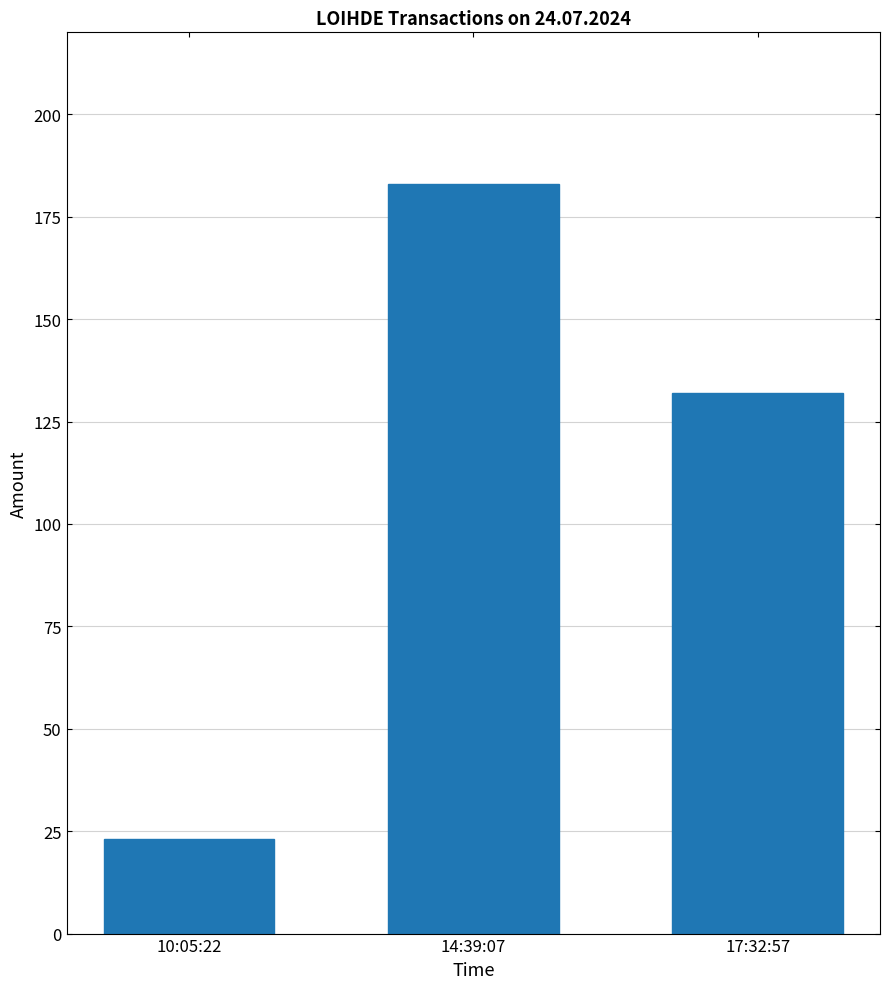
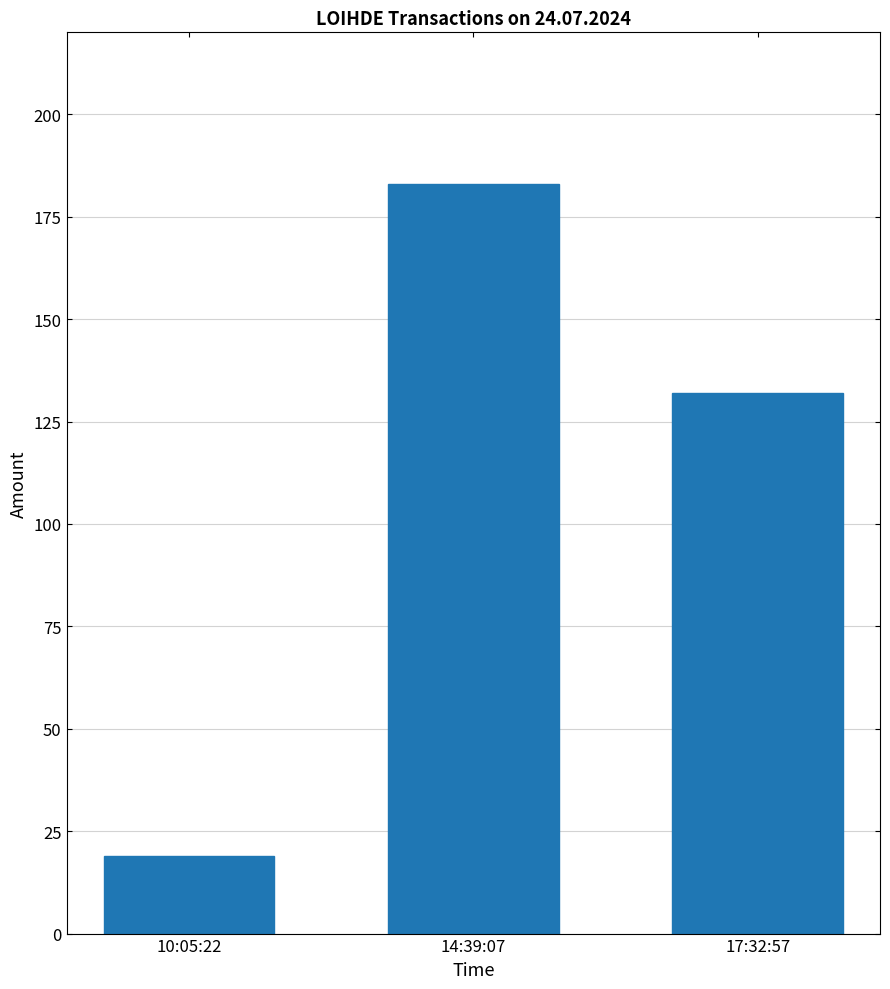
  {
-   "10:05:22": 23,
+   "10:05:22": 19,
    "14:39:07": 183,
    "17:32:57": 132
  }
